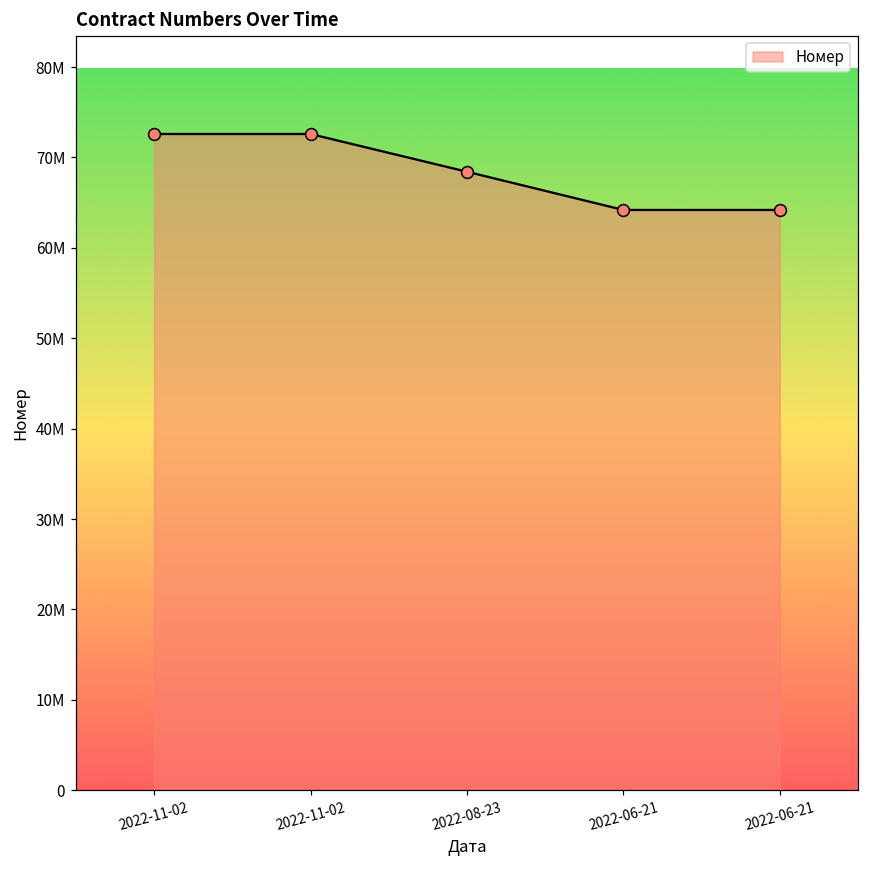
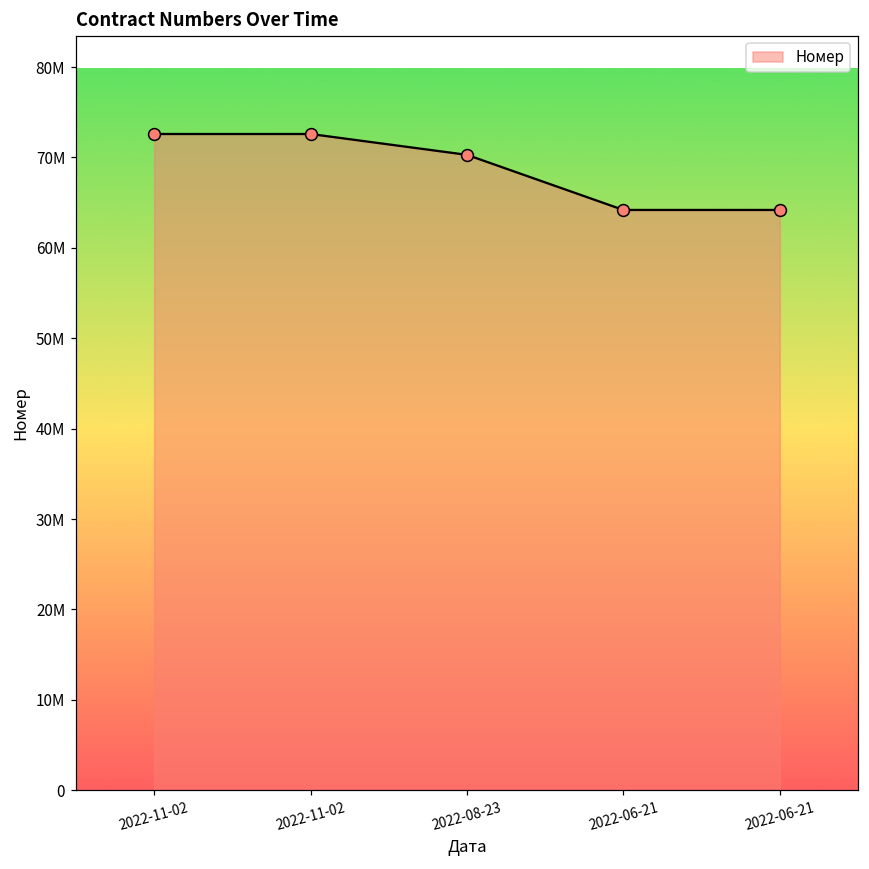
  {
-   "2022-08-23": 68000000
+   "2022-08-23": 70000000
  }
